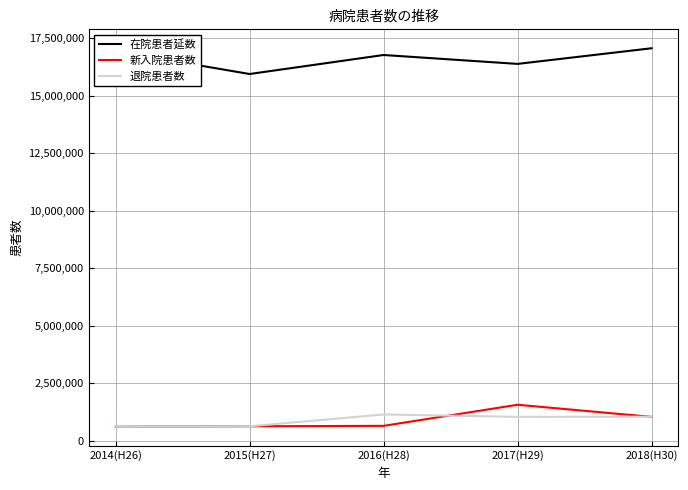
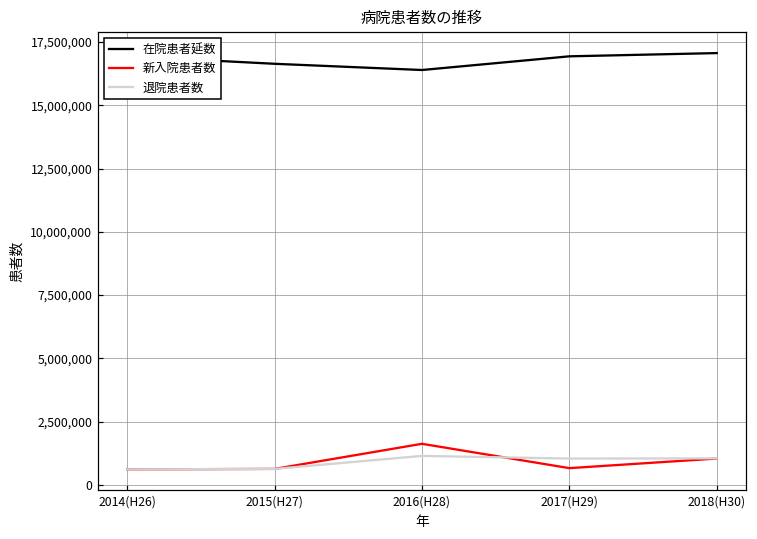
  {
    "在院患者延数": {
-     "2015(H27)": "15,900,000",
-     "2016(H28)": "16,800,000",
-     "2017(H29)": "16,400,000",
+     "2015(H27)": "16,600,000",
+     "2016(H28)": "16,400,000",
+     "2017(H29)": "16,900,000",
      "2018(H30)": "17,100,000"
    },
    "新入院患者数": {
-     "2016(H28)": "700,000",
-     "2017(H29)": "1,600,000"
+     "2016(H28)": "1,600,000",
+     "2017(H29)": "700,000"
    },
    "退院患者数": {
      "2016(H28)": "1,100,000",
      "2017(H29)": "1,000,000"
    }
  }
